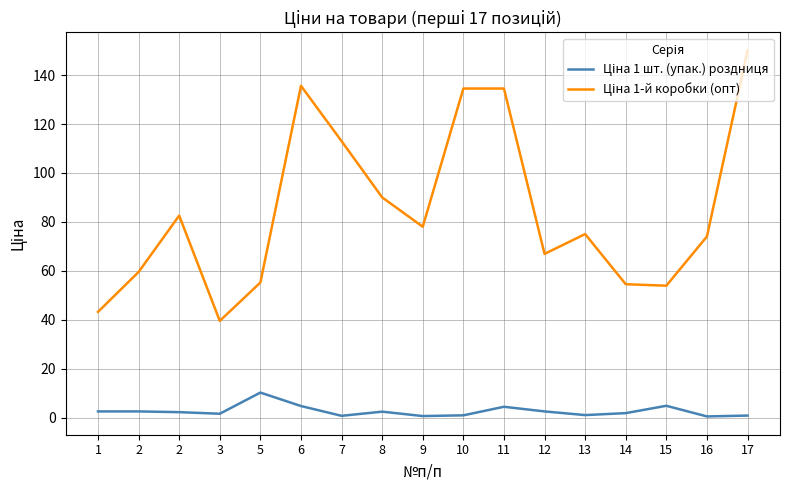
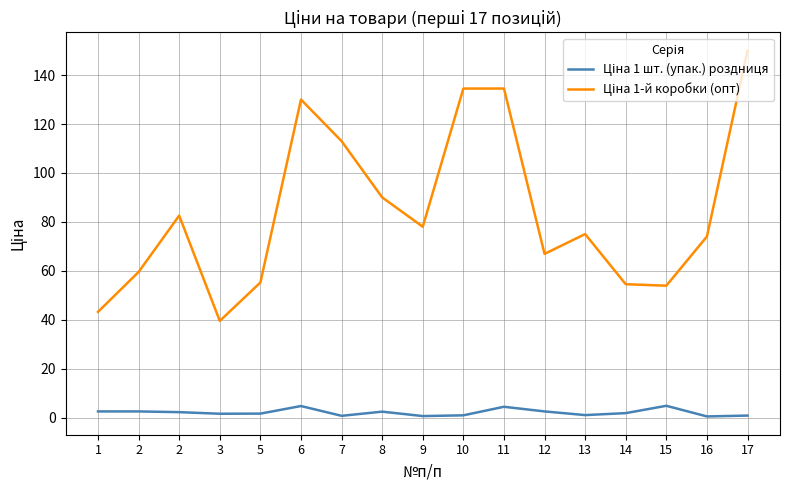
  {
    "Ціна 1 шт. (упак.) роздниця": {
      "1": 3,
      "3": 2,
-     "5": 10,
+     "5": 2,
      "6": 5,
      "7": 1,
      "8": 2,
      "9": 1,
      "10": 1,
      "11": 4,
      "12": 3,
      "13": 1,
      "14": 2,
      "15": 5,
      "16": 0,
      "17": 1
    },
    "Ціна 1-й коробки (опт)": {
      "1": 43,
      "3": 40,
      "5": 55,
-     "6": 136,
+     "6": 130,
      "7": 113,
      "8": 90,
      "9": 78,
      "10": 135,
      "11": 135,
      "12": 67,
      "13": 75,
      "14": 55,
      "15": 54,
      "16": 74
    }
  }
